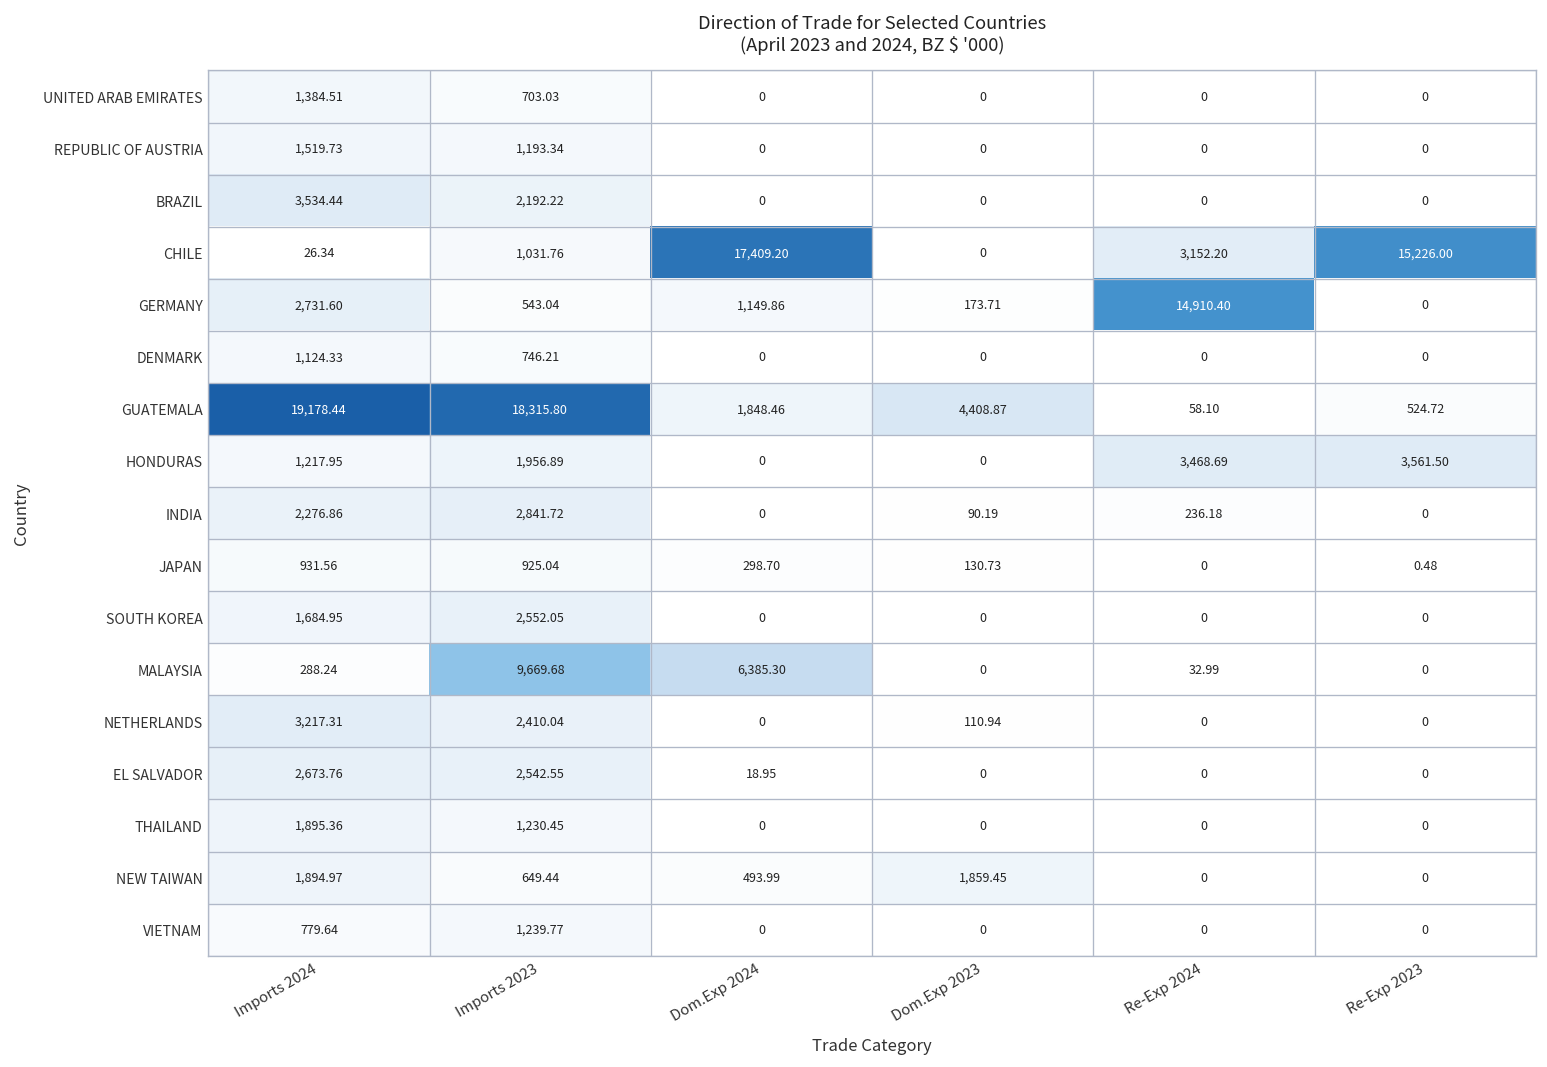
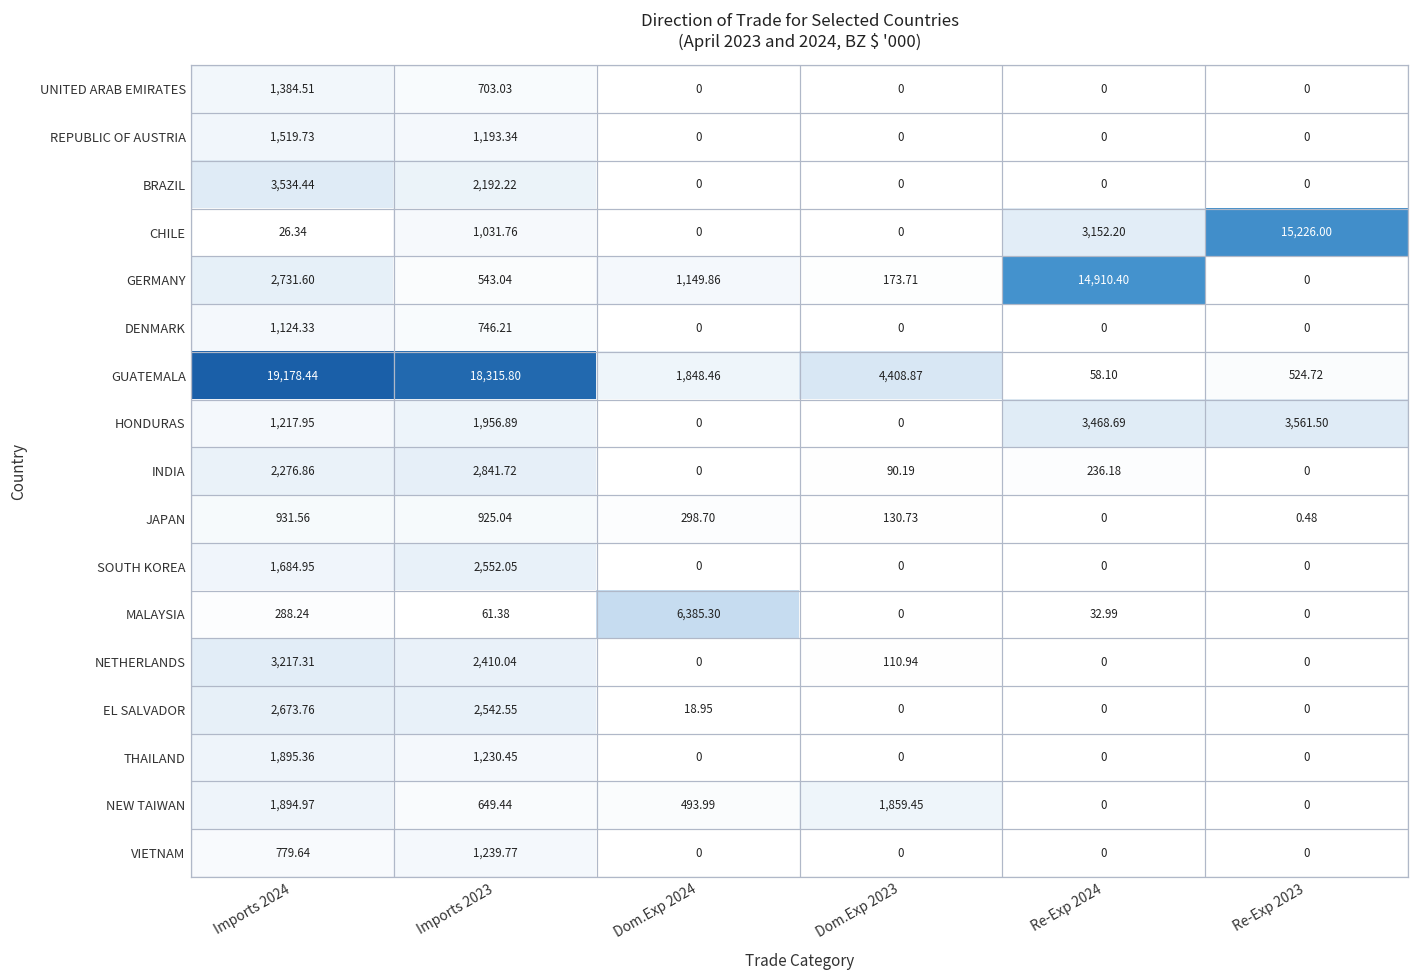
  {
    "UNITED ARAB EMIRATES": {
      "Imports 2024": "1,384.51",
      "Imports 2023": "703.03",
      "Dom.Exp 2024": "0",
      "Dom.Exp 2023": "0",
      "Re-Exp 2024": "0",
      "Re-Exp 2023": "0"
    },
    "REPUBLIC OF AUSTRIA": {
      "Imports 2024": "1,519.73",
      "Imports 2023": "1,193.34",
      "Dom.Exp 2024": "0",
      "Dom.Exp 2023": "0",
      "Re-Exp 2024": "0",
      "Re-Exp 2023": "0"
    },
    "BRAZIL": {
      "Imports 2024": "3,534.44",
      "Imports 2023": "2,192.22",
      "Dom.Exp 2024": "0",
      "Dom.Exp 2023": "0",
      "Re-Exp 2024": "0",
      "Re-Exp 2023": "0"
    },
    "CHILE": {
      "Imports 2024": "26.34",
      "Imports 2023": "1,031.76",
-     "Dom.Exp 2024": "17,409.20",
+     "Dom.Exp 2024": "0",
      "Dom.Exp 2023": "0",
      "Re-Exp 2024": "3,152.20",
      "Re-Exp 2023": "15,226.00"
    },
    "GERMANY": {
      "Imports 2024": "2,731.60",
      "Imports 2023": "543.04",
      "Dom.Exp 2024": "1,149.86",
      "Dom.Exp 2023": "173.71",
      "Re-Exp 2024": "14,910.40",
      "Re-Exp 2023": "0"
    },
    "DENMARK": {
      "Imports 2024": "1,124.33",
      "Imports 2023": "746.21",
      "Dom.Exp 2024": "0",
      "Dom.Exp 2023": "0",
      "Re-Exp 2024": "0",
      "Re-Exp 2023": "0"
    },
    "GUATEMALA": {
      "Imports 2024": "19,178.44",
      "Imports 2023": "18,315.80",
      "Dom.Exp 2024": "1,848.46",
      "Dom.Exp 2023": "4,408.87",
      "Re-Exp 2024": "58.10",
      "Re-Exp 2023": "524.72"
    },
    "HONDURAS": {
      "Imports 2024": "1,217.95",
      "Imports 2023": "1,956.89",
      "Dom.Exp 2024": "0",
      "Dom.Exp 2023": "0",
      "Re-Exp 2024": "3,468.69",
      "Re-Exp 2023": "3,561.50"
    },
    "INDIA": {
      "Imports 2024": "2,276.86",
      "Imports 2023": "2,841.72",
      "Dom.Exp 2024": "0",
      "Dom.Exp 2023": "90.19",
      "Re-Exp 2024": "236.18",
      "Re-Exp 2023": "0"
    },
    "JAPAN": {
      "Imports 2024": "931.56",
      "Imports 2023": "925.04",
      "Dom.Exp 2024": "298.70",
      "Dom.Exp 2023": "130.73",
      "Re-Exp 2024": "0",
      "Re-Exp 2023": "0.48"
    },
    "SOUTH KOREA": {
      "Imports 2024": "1,684.95",
      "Imports 2023": "2,552.05",
      "Dom.Exp 2024": "0",
      "Dom.Exp 2023": "0",
      "Re-Exp 2024": "0",
      "Re-Exp 2023": "0"
    },
    "MALAYSIA": {
      "Imports 2024": "288.24",
-     "Imports 2023": "9,669.68",
+     "Imports 2023": "61.38",
      "Dom.Exp 2024": "6,385.30",
      "Dom.Exp 2023": "0",
      "Re-Exp 2024": "32.99",
      "Re-Exp 2023": "0"
    },
    "NETHERLANDS": {
      "Imports 2024": "3,217.31",
      "Imports 2023": "2,410.04",
      "Dom.Exp 2024": "0",
      "Dom.Exp 2023": "110.94",
      "Re-Exp 2024": "0",
      "Re-Exp 2023": "0"
    },
    "EL SALVADOR": {
      "Imports 2024": "2,673.76",
      "Imports 2023": "2,542.55",
      "Dom.Exp 2024": "18.95",
      "Dom.Exp 2023": "0",
      "Re-Exp 2024": "0",
      "Re-Exp 2023": "0"
    },
    "THAILAND": {
      "Imports 2024": "1,895.36",
      "Imports 2023": "1,230.45",
      "Dom.Exp 2024": "0",
      "Dom.Exp 2023": "0",
      "Re-Exp 2024": "0",
      "Re-Exp 2023": "0"
    },
    "NEW TAIWAN": {
      "Imports 2024": "1,894.97",
      "Imports 2023": "649.44",
      "Dom.Exp 2024": "493.99",
      "Dom.Exp 2023": "1,859.45",
      "Re-Exp 2024": "0",
      "Re-Exp 2023": "0"
    },
    "VIETNAM": {
      "Imports 2024": "779.64",
      "Imports 2023": "1,239.77",
      "Dom.Exp 2024": "0",
      "Dom.Exp 2023": "0",
      "Re-Exp 2024": "0",
      "Re-Exp 2023": "0"
    }
  }
